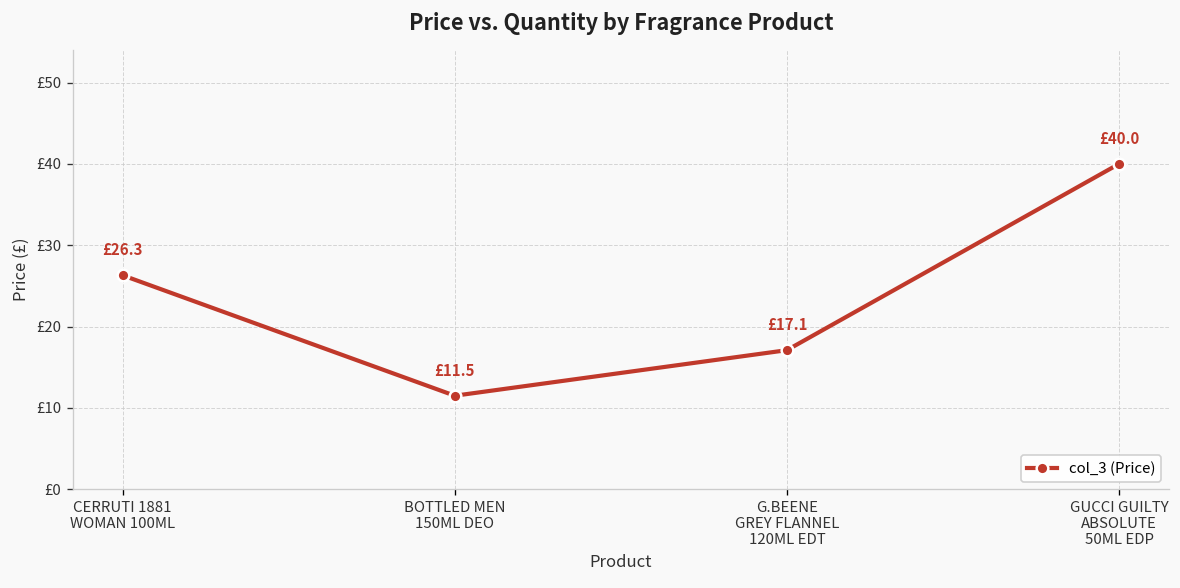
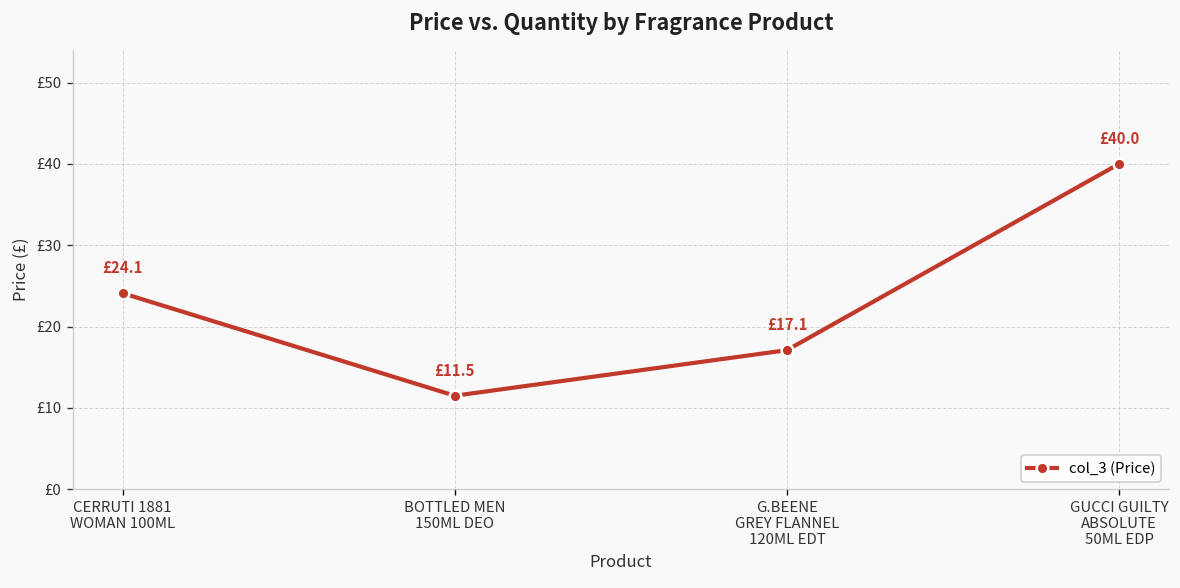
  {
-   "CERRUTI 1881 WOMAN 100ML": "£26.3",
+   "CERRUTI 1881 WOMAN 100ML": "£24.1",
    "BOTTLED MEN 150ML DEO": "£11.5",
    "G.BEENE GREY FLANNEL 120ML EDT": "£17.1",
    "GUCCI GUILTY ABSOLUTE 50ML EDP": "£40.0"
  }
